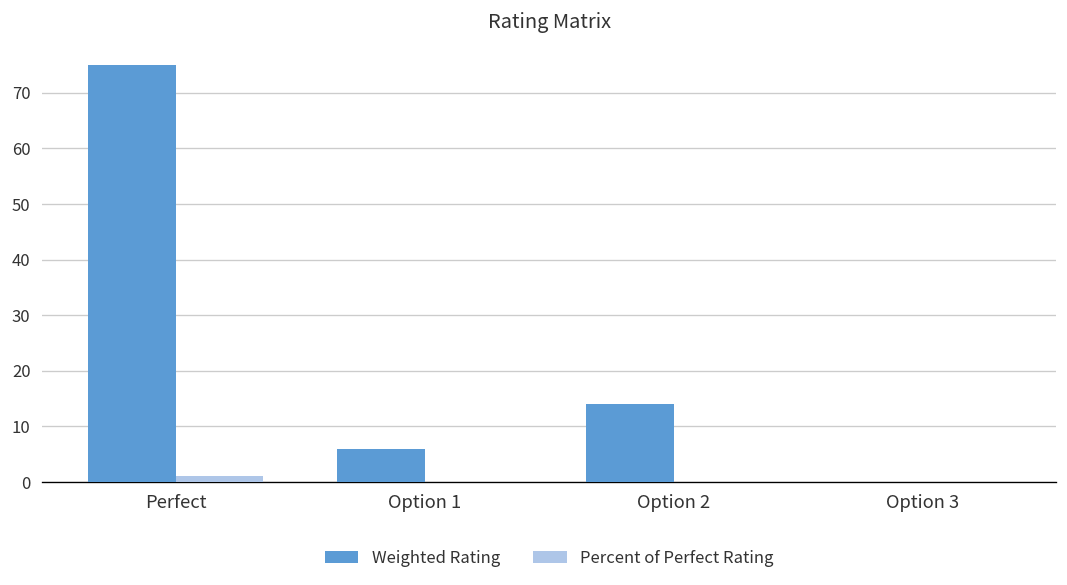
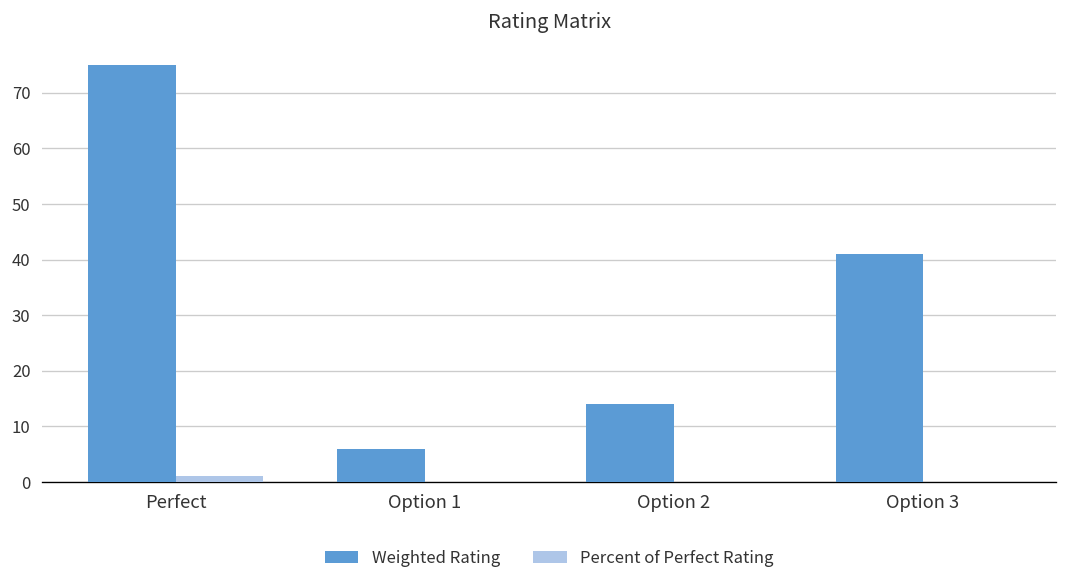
  {
    "Weighted Rating": {
      "Perfect": 75,
      "Option 1": 6,
      "Option 2": 14,
-     "Option 3": 0
+     "Option 3": 41
    },
    "Percent of Perfect Rating": {
      "Perfect": 1,
      "Option 1": 0,
      "Option 2": 0,
      "Option 3": 0
    }
  }
